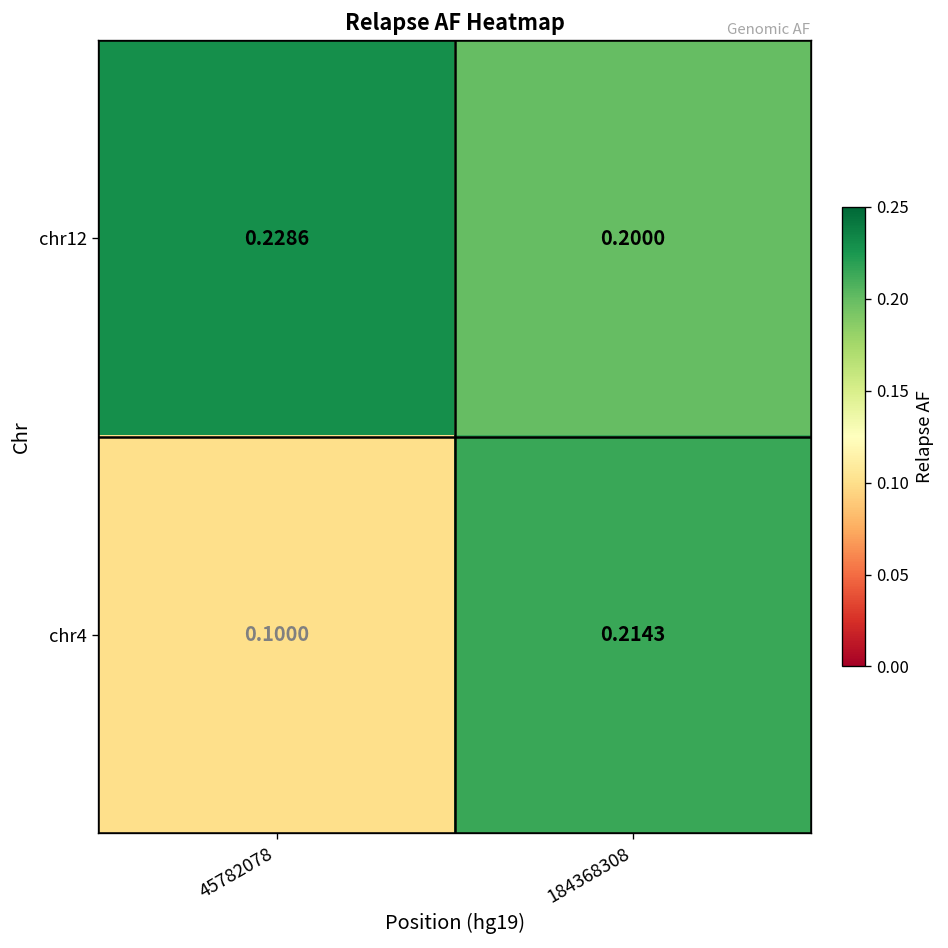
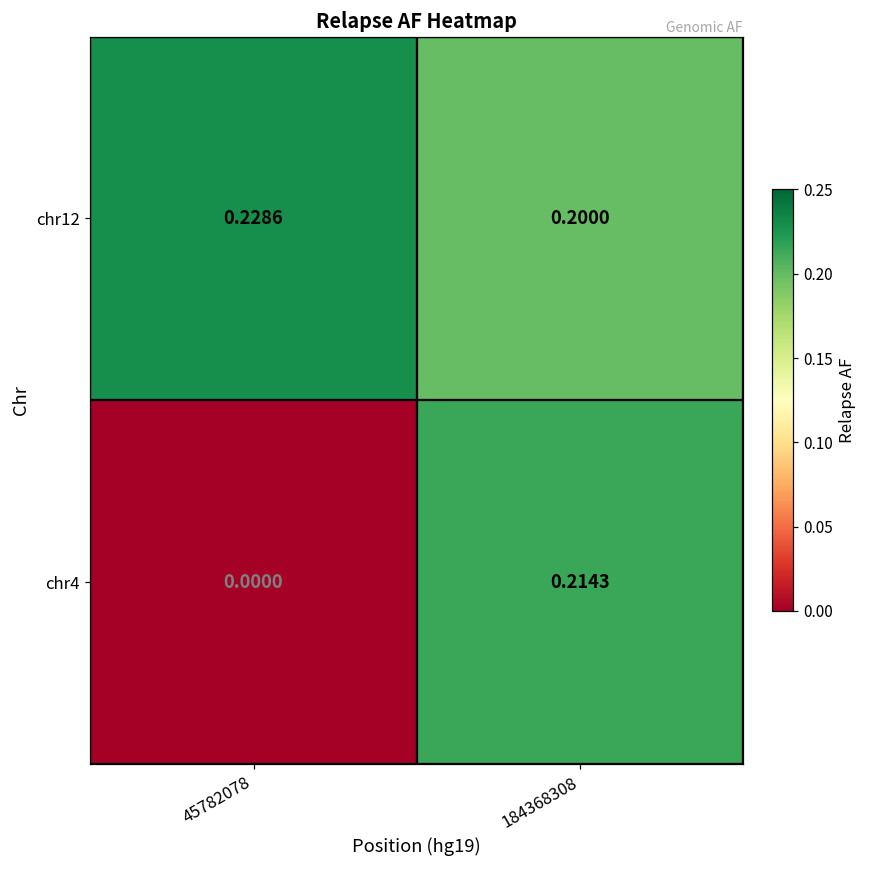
  {
    "chr12": {
      "45782078": 0.2286,
      "184368308": 0.2000
    },
    "chr4": {
-     "45782078": 0.1000,
+     "45782078": 0.0000,
      "184368308": 0.2143
    }
  }
